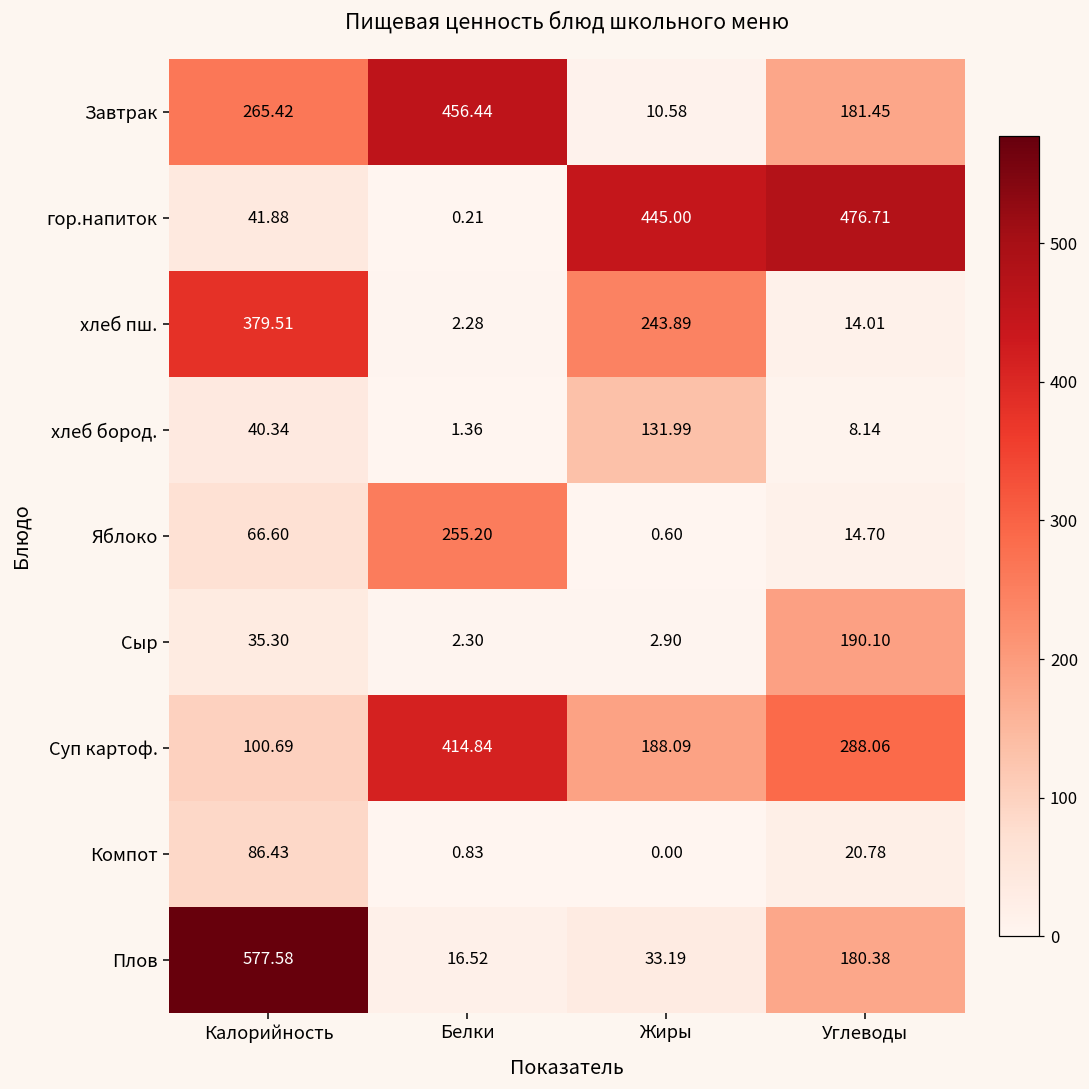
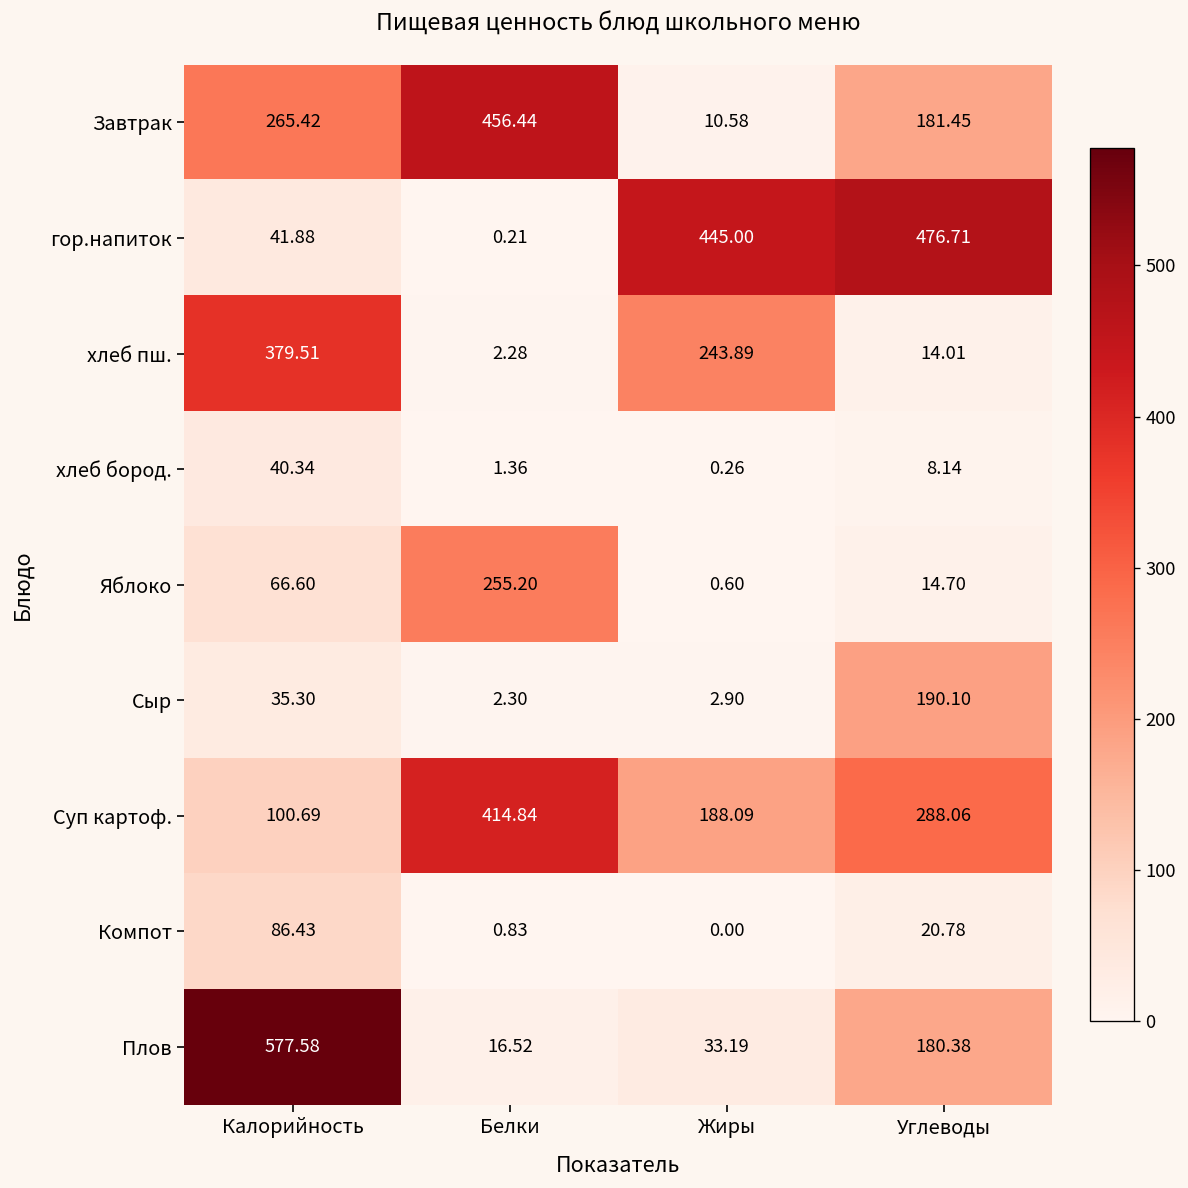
  {
    "Завтрак": {
      "Калорийность": 265.42,
      "Белки": 456.44,
      "Жиры": 10.58,
      "Углеводы": 181.45
    },
    "гор.напиток": {
      "Калорийность": 41.88,
      "Белки": 0.21,
      "Жиры": 445.00,
      "Углеводы": 476.71
    },
    "хлеб пш.": {
      "Калорийность": 379.51,
      "Белки": 2.28,
      "Жиры": 243.89,
      "Углеводы": 14.01
    },
    "хлеб бород.": {
      "Калорийность": 40.34,
      "Белки": 1.36,
-     "Жиры": 131.99,
+     "Жиры": 0.26,
      "Углеводы": 8.14
    },
    "Яблоко": {
      "Калорийность": 66.60,
      "Белки": 255.20,
      "Жиры": 0.60,
      "Углеводы": 14.70
    },
    "Сыр": {
      "Калорийность": 35.30,
      "Белки": 2.30,
      "Жиры": 2.90,
      "Углеводы": 190.10
    },
    "Суп картоф.": {
      "Калорийность": 100.69,
      "Белки": 414.84,
      "Жиры": 188.09,
      "Углеводы": 288.06
    },
    "Компот": {
      "Калорийность": 86.43,
      "Белки": 0.83,
      "Жиры": 0.00,
      "Углеводы": 20.78
    },
    "Плов": {
      "Калорийность": 577.58,
      "Белки": 16.52,
      "Жиры": 33.19,
      "Углеводы": 180.38
    }
  }
